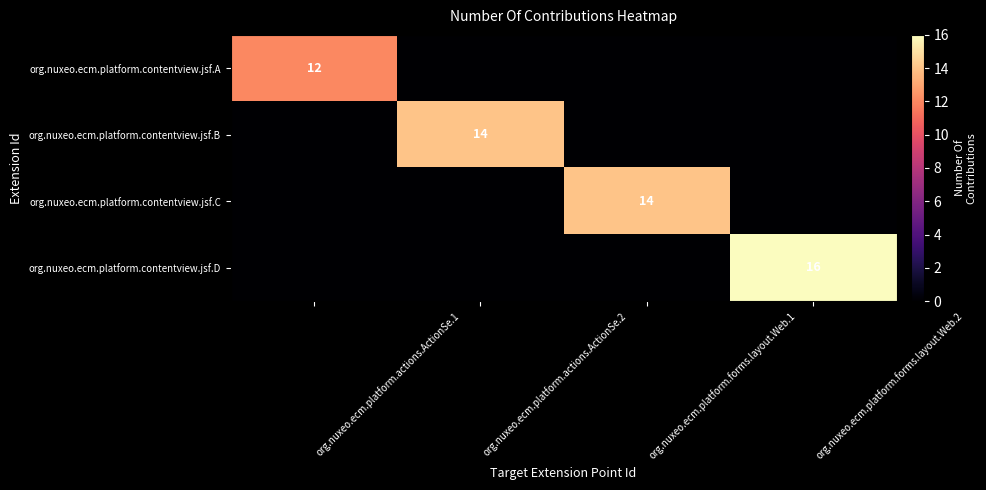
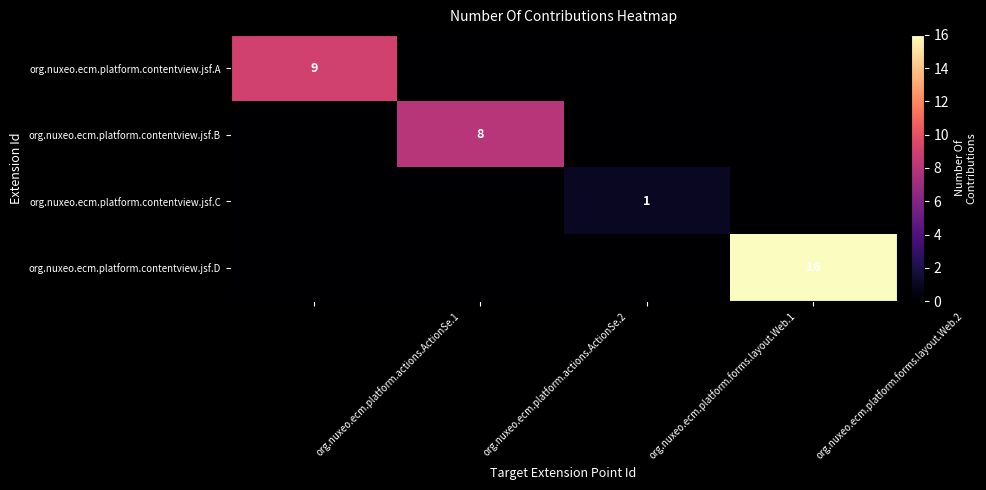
  {
    "org.nuxeo.ecm.platform.contentview.jsf.A": {
-     "org.nuxeo.ecm.platform.actions.ActionSe.1": 12
+     "org.nuxeo.ecm.platform.actions.ActionSe.1": 9
    },
    "org.nuxeo.ecm.platform.contentview.jsf.B": {
-     "org.nuxeo.ecm.platform.actions.ActionSe.2": 14
+     "org.nuxeo.ecm.platform.actions.ActionSe.2": 8
    },
    "org.nuxeo.ecm.platform.contentview.jsf.C": {
-     "org.nuxeo.ecm.platform.forms.layout.Web.1": 14
+     "org.nuxeo.ecm.platform.forms.layout.Web.1": 1
    },
    "org.nuxeo.ecm.platform.contentview.jsf.D": {
      "org.nuxeo.ecm.platform.forms.layout.Web.2": 16
    }
  }
